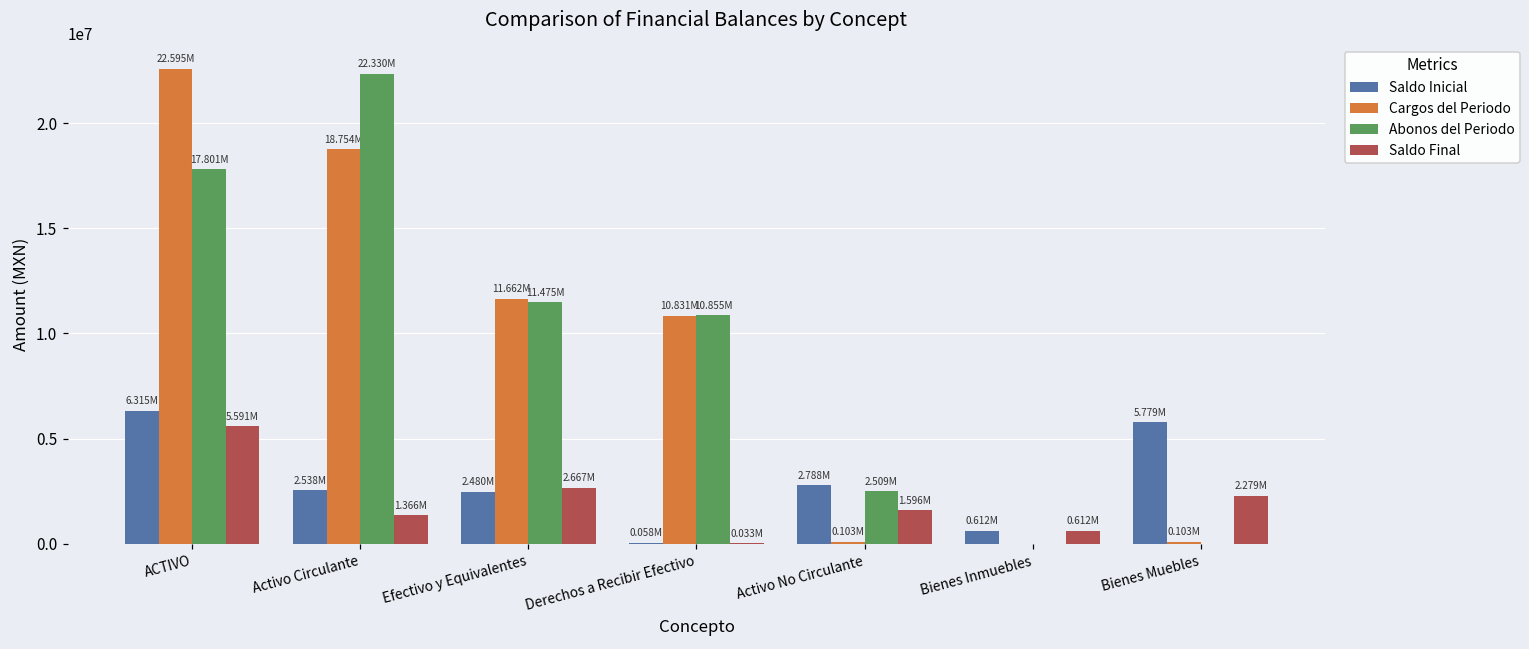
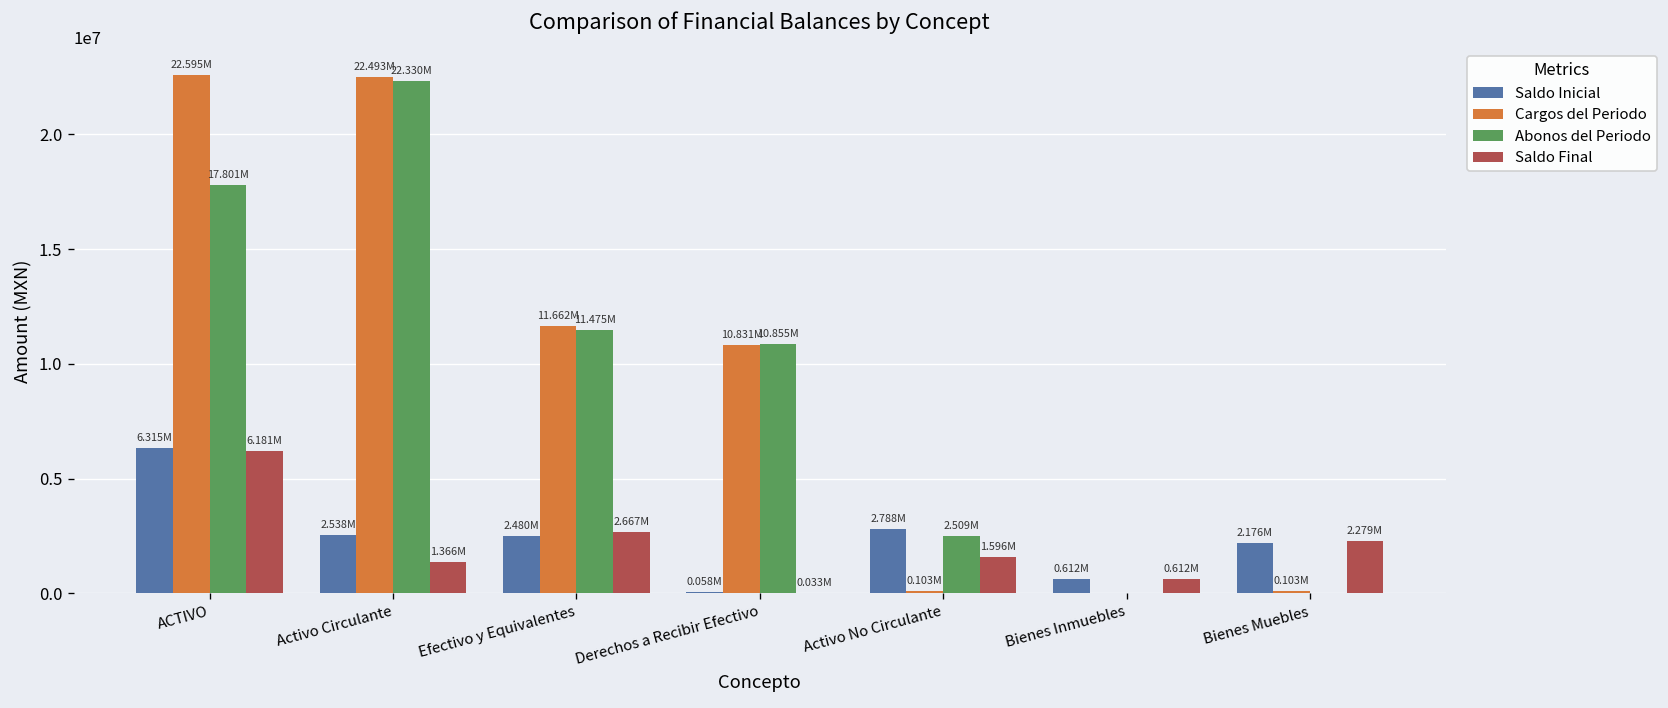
  {
    "Saldo Inicial": {
      "ACTIVO": "6.315M",
      "Activo Circulante": "2.538M",
      "Efectivo y Equivalentes": "2.480M",
      "Derechos a Recibir Efectivo": "0.058M",
      "Activo No Circulante": "2.788M",
      "Bienes Inmuebles": "0.612M",
-     "Bienes Muebles": "5.779M"
+     "Bienes Muebles": "2.176M"
    },
    "Cargos del Periodo": {
      "ACTIVO": "22.595M",
-     "Activo Circulante": "18.754M",
+     "Activo Circulante": "22.493M",
      "Efectivo y Equivalentes": "11.662M",
      "Derechos a Recibir Efectivo": "10.831M",
      "Activo No Circulante": "0.103M",
      "Bienes Muebles": "0.103M"
    },
    "Abonos del Periodo": {
      "ACTIVO": "17.801M",
      "Activo Circulante": "22.330M",
      "Efectivo y Equivalentes": "11.475M",
      "Derechos a Recibir Efectivo": "10.855M",
      "Activo No Circulante": "2.509M"
    },
    "Saldo Final": {
-     "ACTIVO": "5.591M",
+     "ACTIVO": "6.181M",
      "Activo Circulante": "1.366M",
      "Efectivo y Equivalentes": "2.667M",
      "Derechos a Recibir Efectivo": "0.033M",
      "Activo No Circulante": "1.596M",
      "Bienes Inmuebles": "0.612M",
      "Bienes Muebles": "2.279M"
    }
  }
